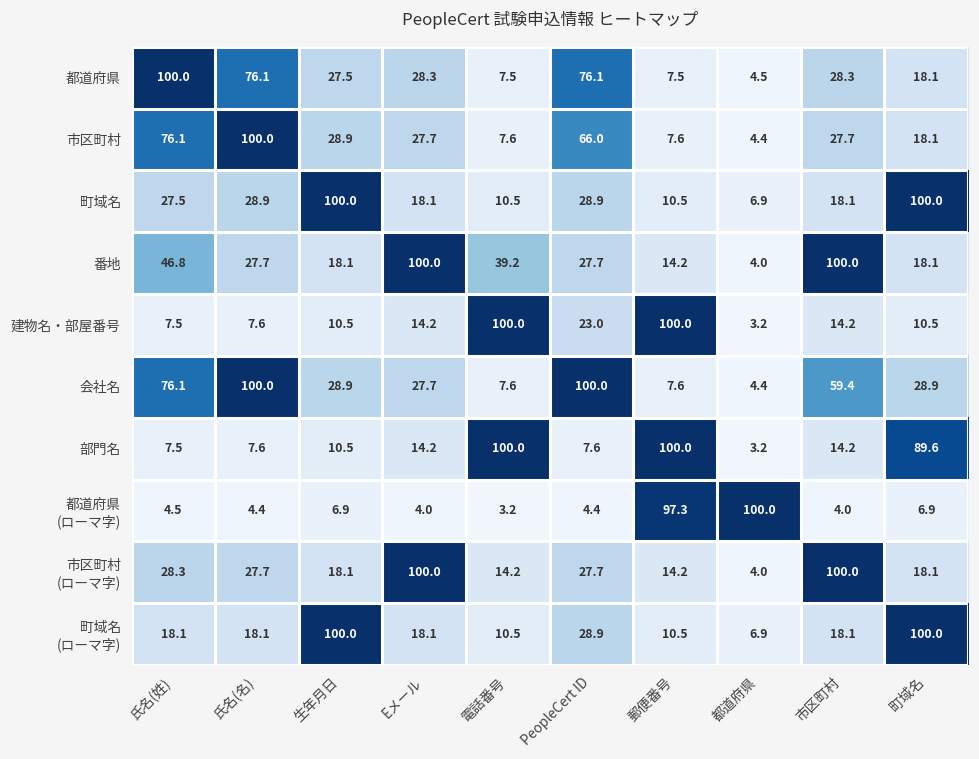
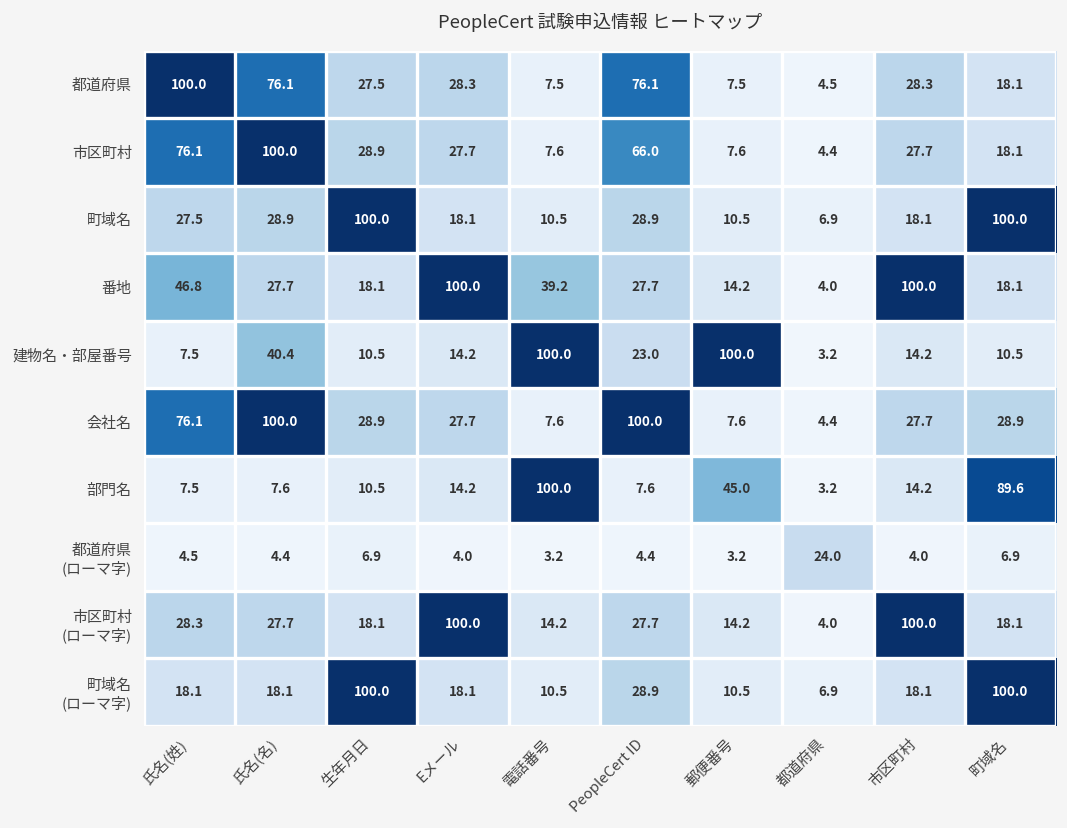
  {
    "都道府県": {
      "氏名(姓)": 100.0,
      "氏名(名)": 76.1,
      "生年月日": 27.5,
      "Eメール": 28.3,
      "電話番号": 7.5,
      "PeopleCert ID": 76.1,
      "郵便番号": 7.5,
      "都道府県": 4.5,
      "市区町村": 28.3,
      "町域名": 18.1
    },
    "市区町村": {
      "氏名(姓)": 76.1,
      "氏名(名)": 100.0,
      "生年月日": 28.9,
      "Eメール": 27.7,
      "電話番号": 7.6,
      "PeopleCert ID": 66.0,
      "郵便番号": 7.6,
      "都道府県": 4.4,
      "市区町村": 27.7,
      "町域名": 18.1
    },
    "町域名": {
      "氏名(姓)": 27.5,
      "氏名(名)": 28.9,
      "生年月日": 100.0,
      "Eメール": 18.1,
      "電話番号": 10.5,
      "PeopleCert ID": 28.9,
      "郵便番号": 10.5,
      "都道府県": 6.9,
      "市区町村": 18.1,
      "町域名": 100.0
    },
    "番地": {
      "氏名(姓)": 46.8,
      "氏名(名)": 27.7,
      "生年月日": 18.1,
      "Eメール": 100.0,
      "電話番号": 39.2,
      "PeopleCert ID": 27.7,
      "郵便番号": 14.2,
      "都道府県": 4.0,
      "市区町村": 100.0,
      "町域名": 18.1
    },
    "建物名・部屋番号": {
      "氏名(姓)": 7.5,
-     "氏名(名)": 7.6,
+     "氏名(名)": 40.4,
      "生年月日": 10.5,
      "Eメール": 14.2,
      "電話番号": 100.0,
      "PeopleCert ID": 23.0,
      "郵便番号": 100.0,
      "都道府県": 3.2,
      "市区町村": 14.2,
      "町域名": 10.5
    },
    "会社名": {
      "氏名(姓)": 76.1,
      "氏名(名)": 100.0,
      "生年月日": 28.9,
      "Eメール": 27.7,
      "電話番号": 7.6,
      "PeopleCert ID": 100.0,
      "郵便番号": 7.6,
      "都道府県": 4.4,
-     "市区町村": 59.4,
+     "市区町村": 27.7,
      "町域名": 28.9
    },
    "部門名": {
      "氏名(姓)": 7.5,
      "氏名(名)": 7.6,
      "生年月日": 10.5,
      "Eメール": 14.2,
      "電話番号": 100.0,
      "PeopleCert ID": 7.6,
-     "郵便番号": 100.0,
+     "郵便番号": 45.0,
      "都道府県": 3.2,
      "市区町村": 14.2,
      "町域名": 89.6
    },
    "都道府県 (ローマ字)": {
      "氏名(姓)": 4.5,
      "氏名(名)": 4.4,
      "生年月日": 6.9,
      "Eメール": 4.0,
      "電話番号": 3.2,
      "PeopleCert ID": 4.4,
-     "郵便番号": 97.3,
-     "都道府県": 100.0,
+     "郵便番号": 3.2,
+     "都道府県": 24.0,
      "市区町村": 4.0,
      "町域名": 6.9
    },
    "市区町村 (ローマ字)": {
      "氏名(姓)": 28.3,
      "氏名(名)": 27.7,
      "生年月日": 18.1,
      "Eメール": 100.0,
      "電話番号": 14.2,
      "PeopleCert ID": 27.7,
      "郵便番号": 14.2,
      "都道府県": 4.0,
      "市区町村": 100.0,
      "町域名": 18.1
    },
    "町域名 (ローマ字)": {
      "氏名(姓)": 18.1,
      "氏名(名)": 18.1,
      "生年月日": 100.0,
      "Eメール": 18.1,
      "電話番号": 10.5,
      "PeopleCert ID": 28.9,
      "郵便番号": 10.5,
      "都道府県": 6.9,
      "市区町村": 18.1,
      "町域名": 100.0
    }
  }
